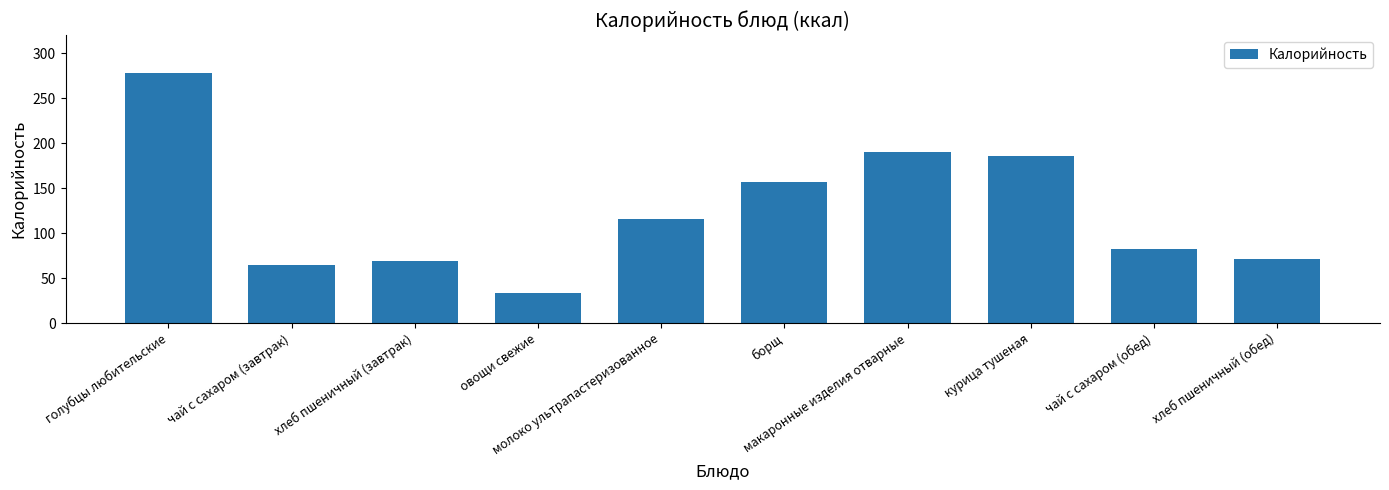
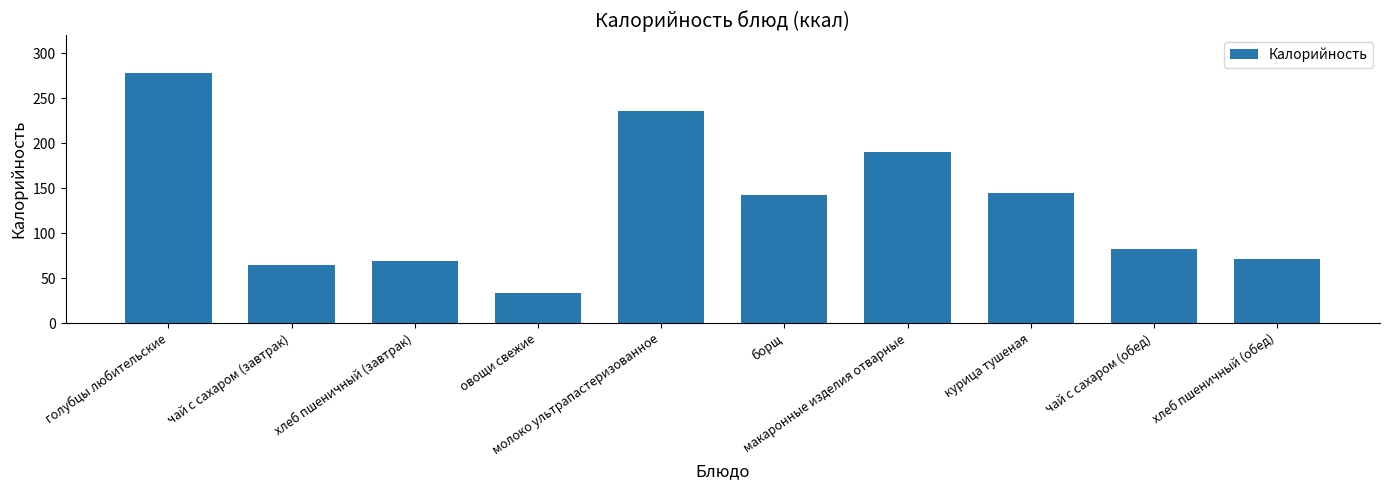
  {
    "голубцы любительские": 280,
    "чай с сахаром (завтрак)": 60,
    "хлеб пшеничный (завтрак)": 70,
    "овощи свежие": 30,
-   "молоко ультрапастеризованное": 120,
-   "борщ": 160,
+   "молоко ультрапастеризованное": 240,
+   "борщ": 140,
    "макаронные изделия отварные": 190,
-   "курица тушеная": 190,
+   "курица тушеная": 140,
    "чай с сахаром (обед)": 80,
    "хлеб пшеничный (обед)": 70
  }
